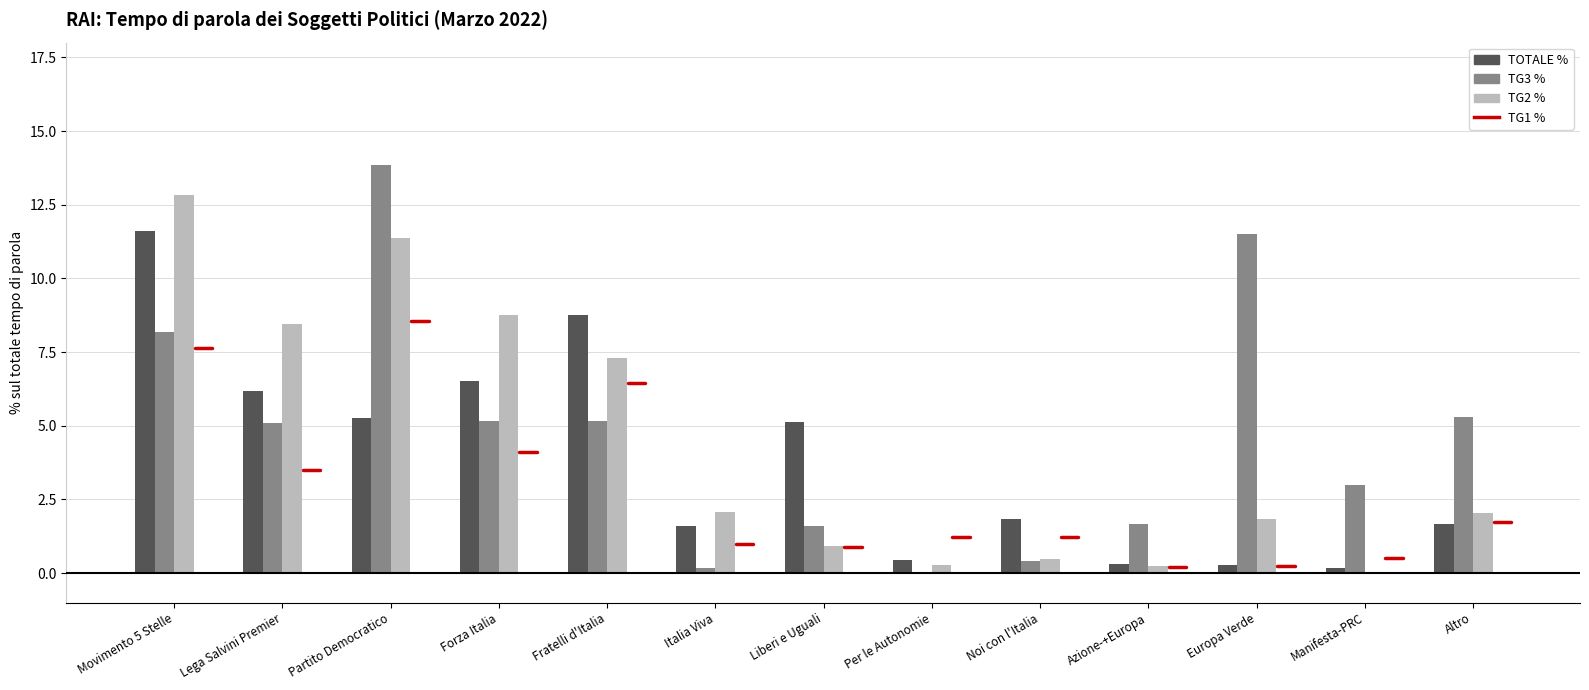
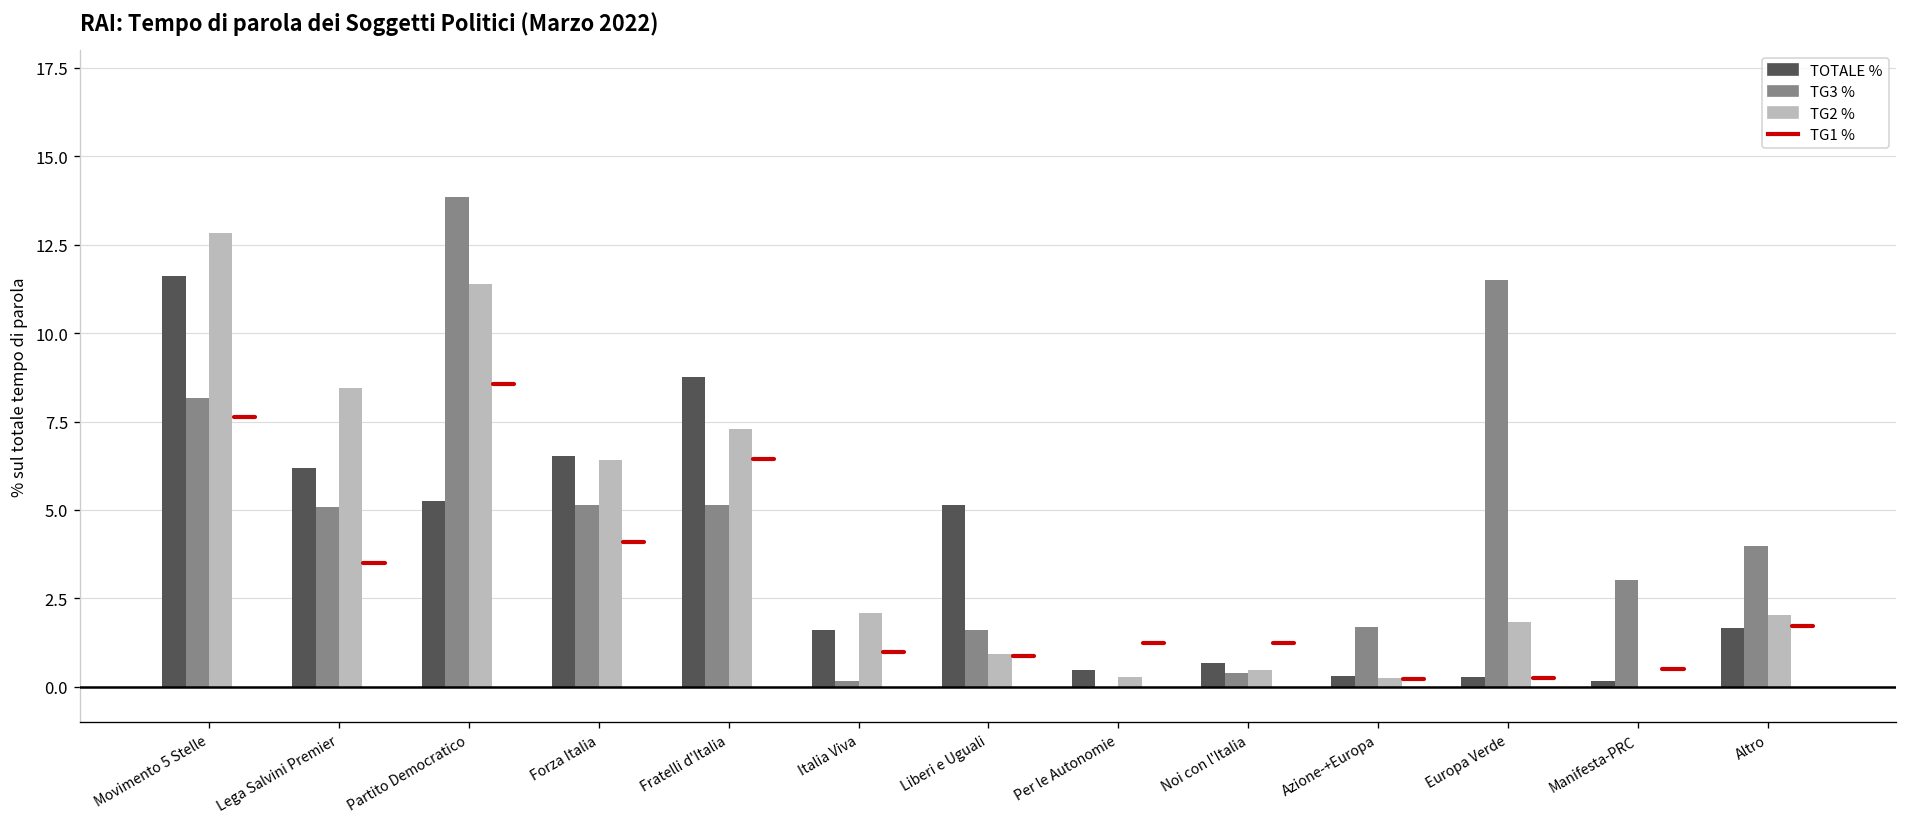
  {
    "TOTALE %": {
      "Movimento 5 Stelle": 11.6,
      "Lega Salvini Premier": 6.2,
      "Partito Democratico": 5.3,
      "Forza Italia": 6.5,
      "Fratelli d'Italia": 8.8,
      "Italia Viva": 1.6,
      "Liberi e Uguali": 5.1,
      "Per le Autonomie": 0.5,
-     "Noi con l'Italia": 1.8,
+     "Noi con l'Italia": 0.7,
      "Azione-+Europa": 0.3,
      "Europa Verde": 0.3,
      "Manifesta-PRC": 0.2,
      "Altro": 1.7
    },
    "TG3 %": {
      "Movimento 5 Stelle": 8.2,
      "Lega Salvini Premier": 5.1,
      "Partito Democratico": 13.8,
      "Forza Italia": 5.1,
      "Fratelli d'Italia": 5.1,
      "Italia Viva": 0.2,
      "Liberi e Uguali": 1.6,
      "Per le Autonomie": 0.0,
      "Noi con l'Italia": 0.4,
      "Azione-+Europa": 1.7,
      "Europa Verde": 11.5,
      "Manifesta-PRC": 3.0,
-     "Altro": 5.3
+     "Altro": 4.0
    },
    "TG2 %": {
      "Movimento 5 Stelle": 12.8,
      "Lega Salvini Premier": 8.4,
      "Partito Democratico": 11.4,
-     "Forza Italia": 8.8,
+     "Forza Italia": 6.4,
      "Fratelli d'Italia": 7.3,
      "Italia Viva": 2.1,
      "Liberi e Uguali": 0.9,
      "Per le Autonomie": 0.3,
      "Noi con l'Italia": 0.5,
      "Azione-+Europa": 0.2,
      "Europa Verde": 1.8,
      "Manifesta-PRC": 0.0,
      "Altro": 2.0
    }
  }
